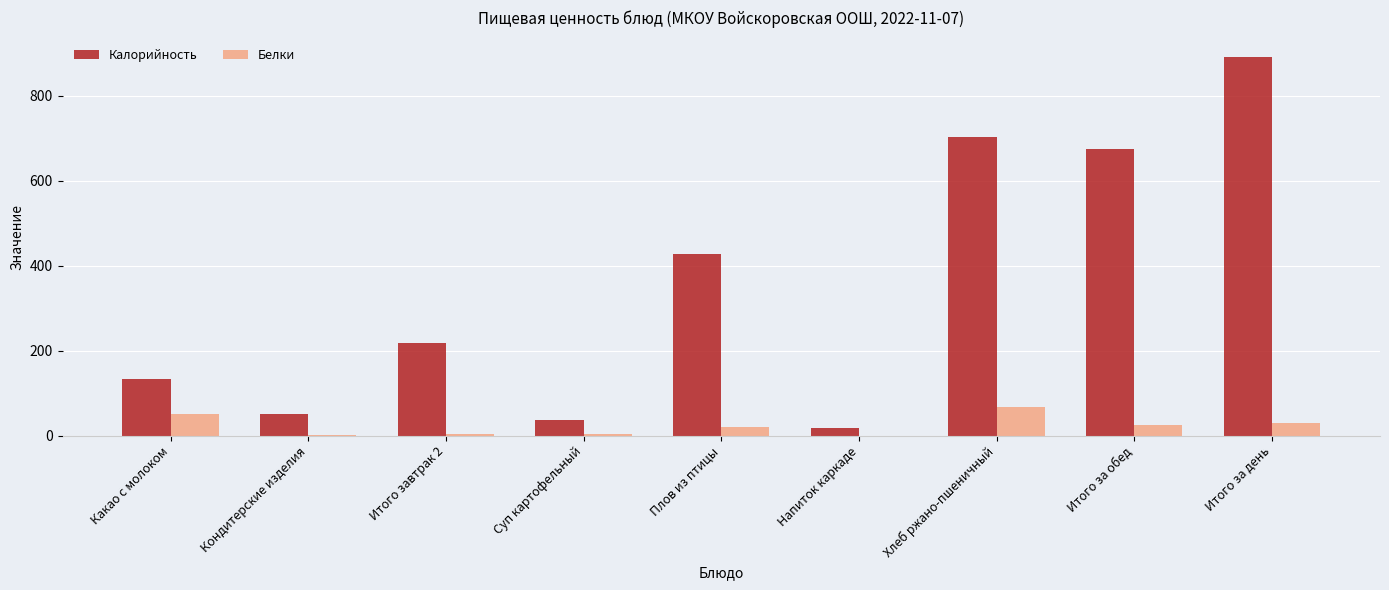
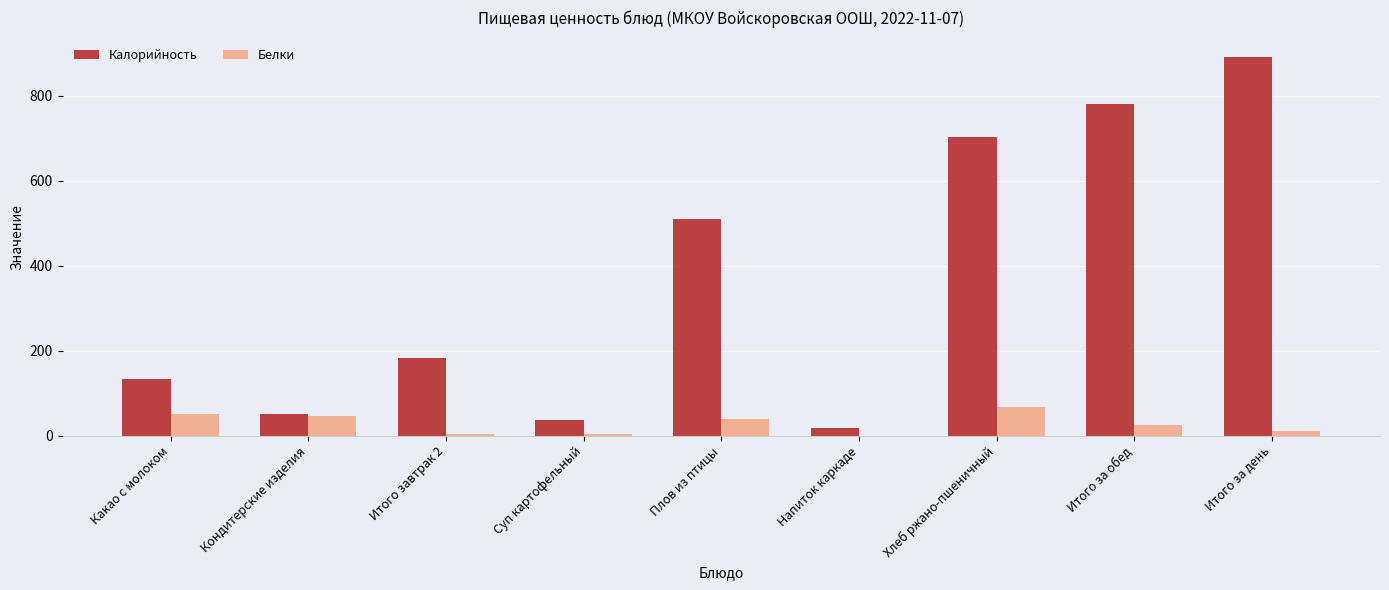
  {
    "Калорийность": {
      "Какао с молоком": 130,
      "Кондитерские изделия": 50,
-     "Итого завтрак 2": 220,
+     "Итого завтрак 2": 180,
      "Суп картофельный": 40,
-     "Плов из птицы": 430,
+     "Плов из птицы": 510,
      "Напиток каркаде": 20,
      "Хлеб ржано-пшеничный": 700,
-     "Итого за обед": 670,
+     "Итого за обед": 780,
      "Итого за день": 890
    },
    "Белки": {
      "Какао с молоком": 50,
-     "Кондитерские изделия": 0,
-     "Плов из птицы": 20,
+     "Кондитерские изделия": 50,
+     "Плов из птицы": 40,
      "Хлеб ржано-пшеничный": 70,
      "Итого за обед": 30,
-     "Итого за день": 30
+     "Итого за день": 10
    }
  }
